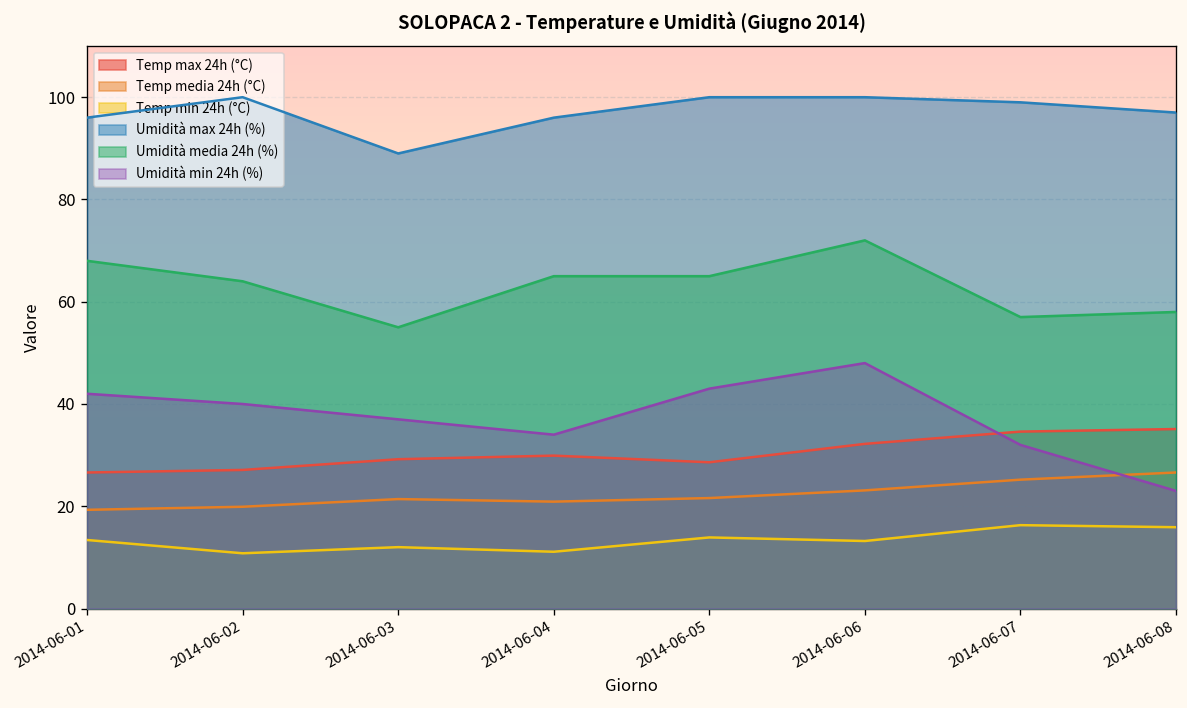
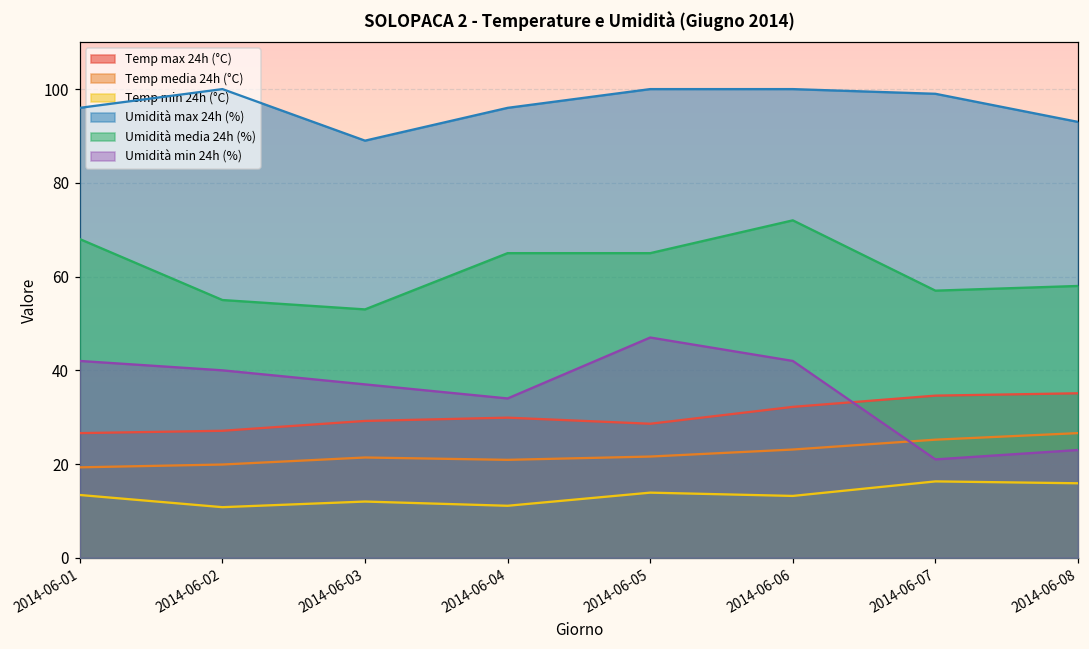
  {
    "Umidità max 24h (%)": {
      "2014-06-01": 96,
      "2014-06-03": 89,
      "2014-06-04": 96,
      "2014-06-05": 100,
      "2014-06-06": 100,
      "2014-06-07": 99,
-     "2014-06-08": 97
+     "2014-06-08": 93
    },
    "Umidità media 24h (%)": {
      "2014-06-01": 68,
-     "2014-06-02": 64,
-     "2014-06-03": 55,
+     "2014-06-02": 55,
+     "2014-06-03": 53,
      "2014-06-04": 65,
      "2014-06-05": 65,
      "2014-06-06": 72,
      "2014-06-07": 57,
      "2014-06-08": 58
    },
    "Umidità min 24h (%)": {
      "2014-06-01": 42,
      "2014-06-02": 40,
      "2014-06-03": 37,
      "2014-06-04": 34,
-     "2014-06-05": 43,
-     "2014-06-06": 48,
-     "2014-06-07": 32,
+     "2014-06-05": 47,
+     "2014-06-06": 42,
+     "2014-06-07": 21,
      "2014-06-08": 23
    }
  }
